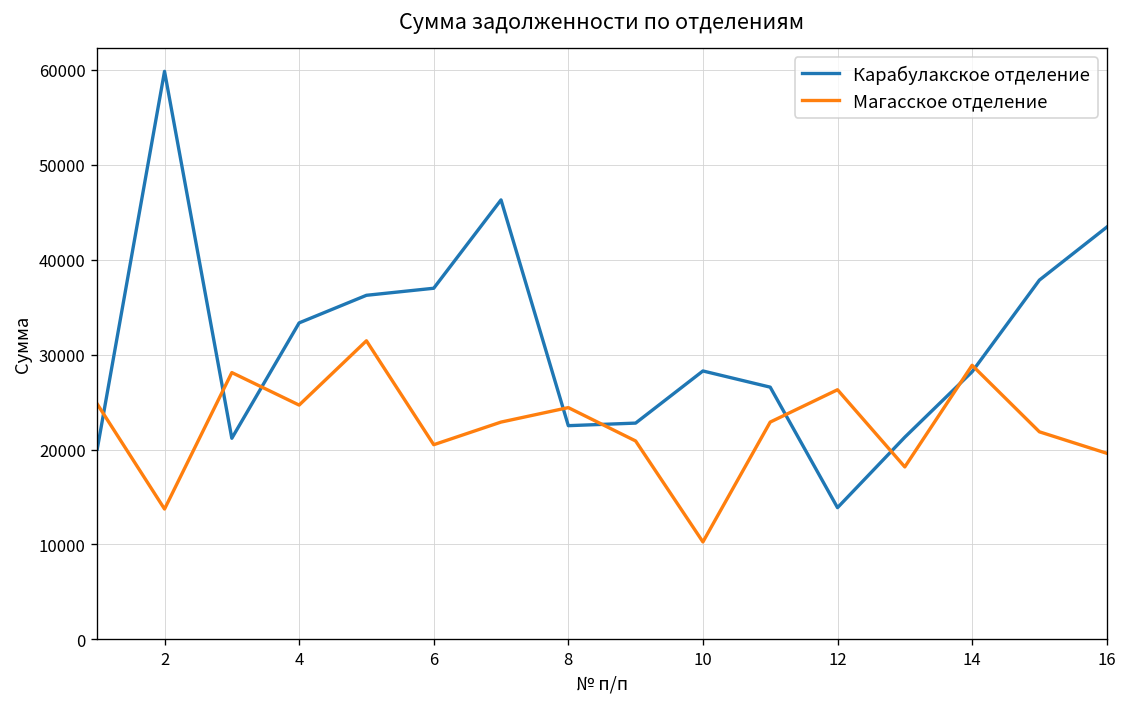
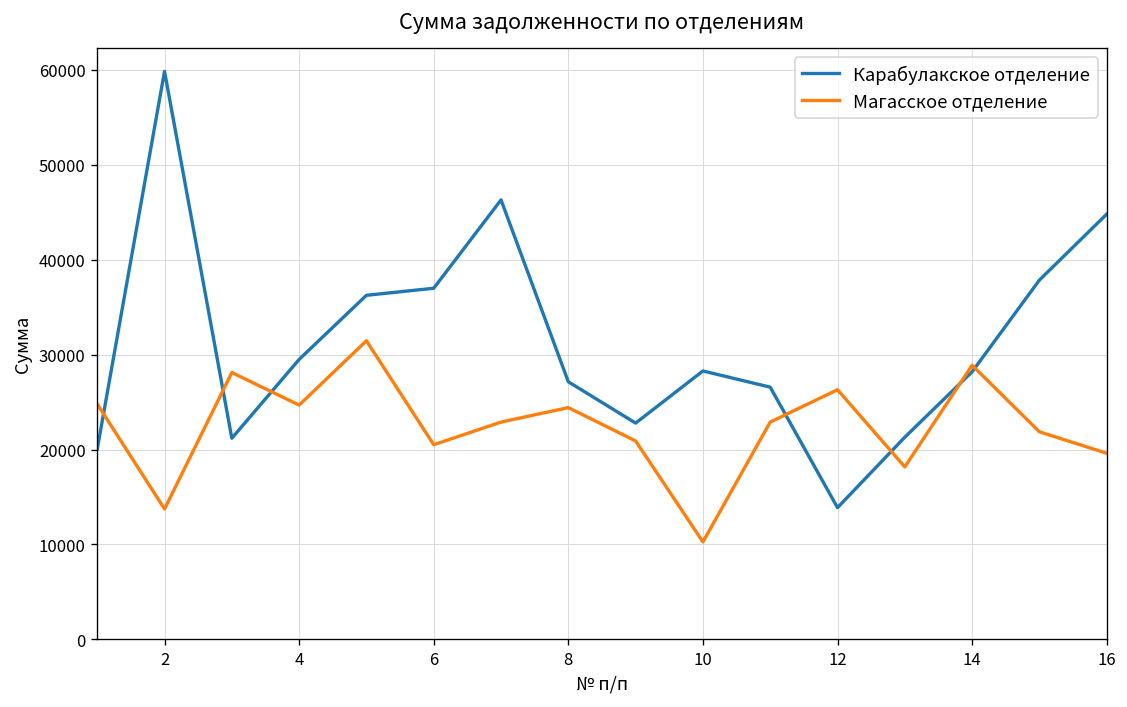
  {
    "Карабулакское отделение": {
      "2": 60000,
-     "4": 33000,
+     "4": 29000,
      "6": 37000,
-     "8": 23000,
+     "8": 27000,
      "10": 28000,
      "12": 14000,
      "14": 28000,
-     "16": 43000
+     "16": 45000
    },
    "Магасское отделение": {
      "2": 14000,
      "4": 25000,
      "6": 21000,
      "8": 24000,
      "10": 10000,
      "12": 26000,
      "14": 29000,
      "16": 20000
    }
  }
